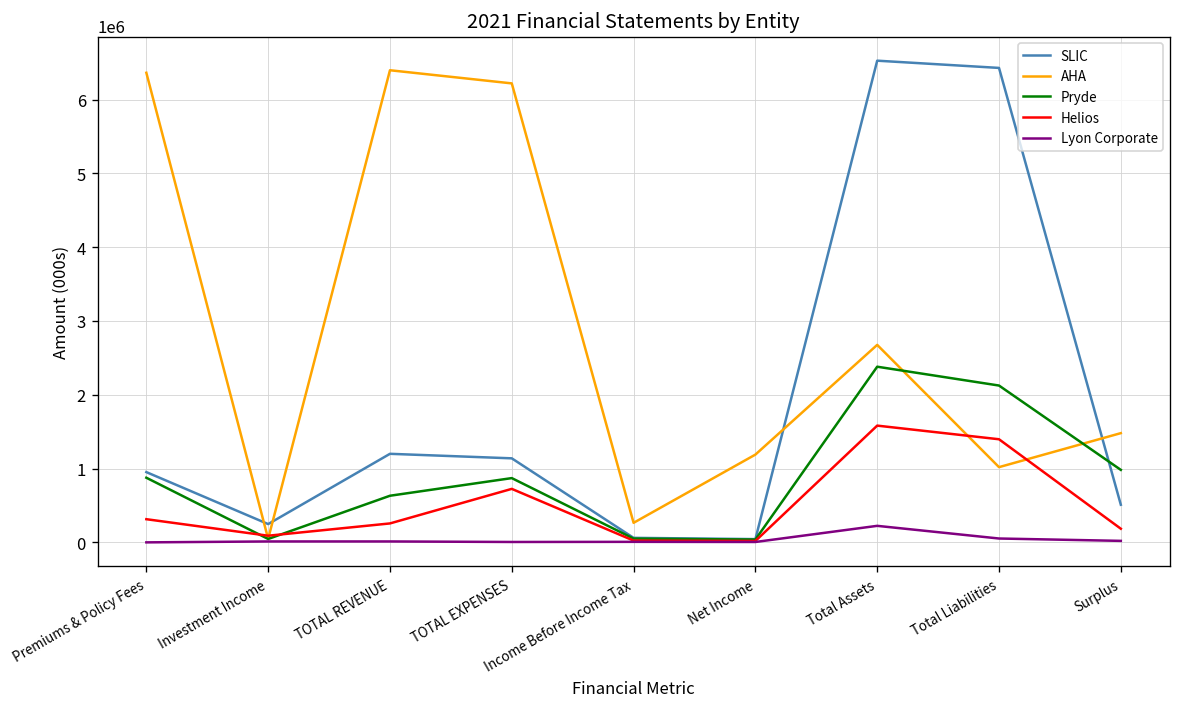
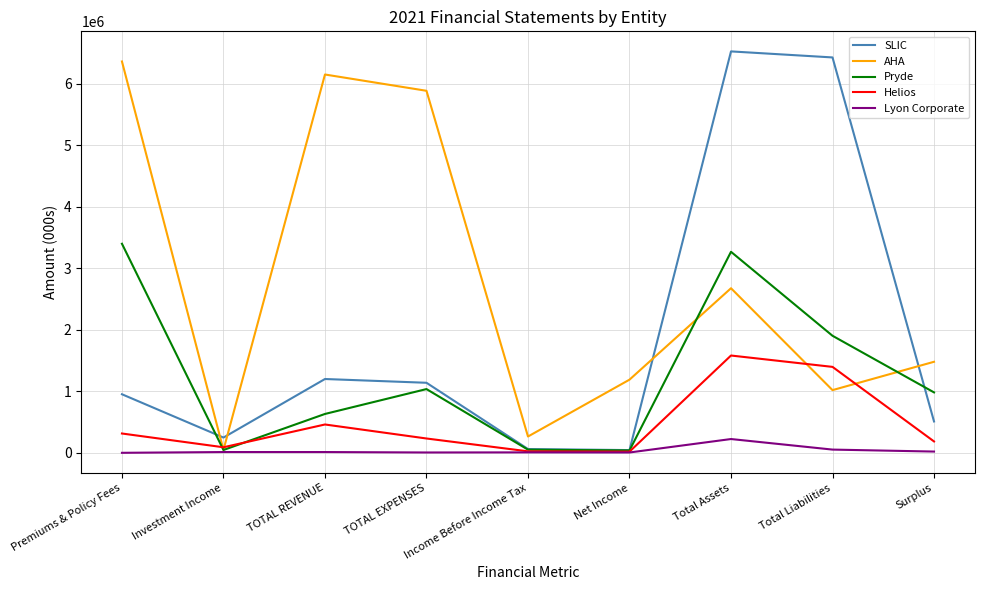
  {
    "SLIC": {
      "Premiums & Policy Fees": 1000000,
      "Investment Income": 200000,
      "TOTAL REVENUE": 1200000,
      "TOTAL EXPENSES": 1100000,
      "Total Assets": 6500000,
      "Total Liabilities": 6400000,
      "Surplus": 500000
    },
    "AHA": {
      "Premiums & Policy Fees": 6400000,
-     "TOTAL REVENUE": 6400000,
-     "TOTAL EXPENSES": 6200000,
+     "TOTAL REVENUE": 6200000,
+     "TOTAL EXPENSES": 5900000,
      "Income Before Income Tax": 300000,
      "Net Income": 1200000,
      "Total Assets": 2700000,
      "Total Liabilities": 1000000,
      "Surplus": 1500000
    },
    "Pryde": {
-     "Premiums & Policy Fees": 900000,
+     "Premiums & Policy Fees": 3400000,
      "TOTAL REVENUE": 600000,
-     "TOTAL EXPENSES": 900000,
-     "Total Assets": 2400000,
-     "Total Liabilities": 2100000,
+     "TOTAL EXPENSES": 1000000,
+     "Total Assets": 3300000,
+     "Total Liabilities": 1900000,
      "Surplus": 1000000
    },
    "Helios": {
      "Premiums & Policy Fees": 300000,
      "Investment Income": 100000,
-     "TOTAL REVENUE": 300000,
-     "TOTAL EXPENSES": 700000,
+     "TOTAL REVENUE": 500000,
+     "TOTAL EXPENSES": 200000,
      "Total Assets": 1600000,
      "Total Liabilities": 1400000,
      "Surplus": 200000
    },
    "Lyon Corporate": {
      "Premiums & Policy Fees": 0,
      "TOTAL REVENUE": 0,
      "TOTAL EXPENSES": 0,
      "Total Assets": 200000,
      "Total Liabilities": 100000,
      "Surplus": 0
    }
  }
